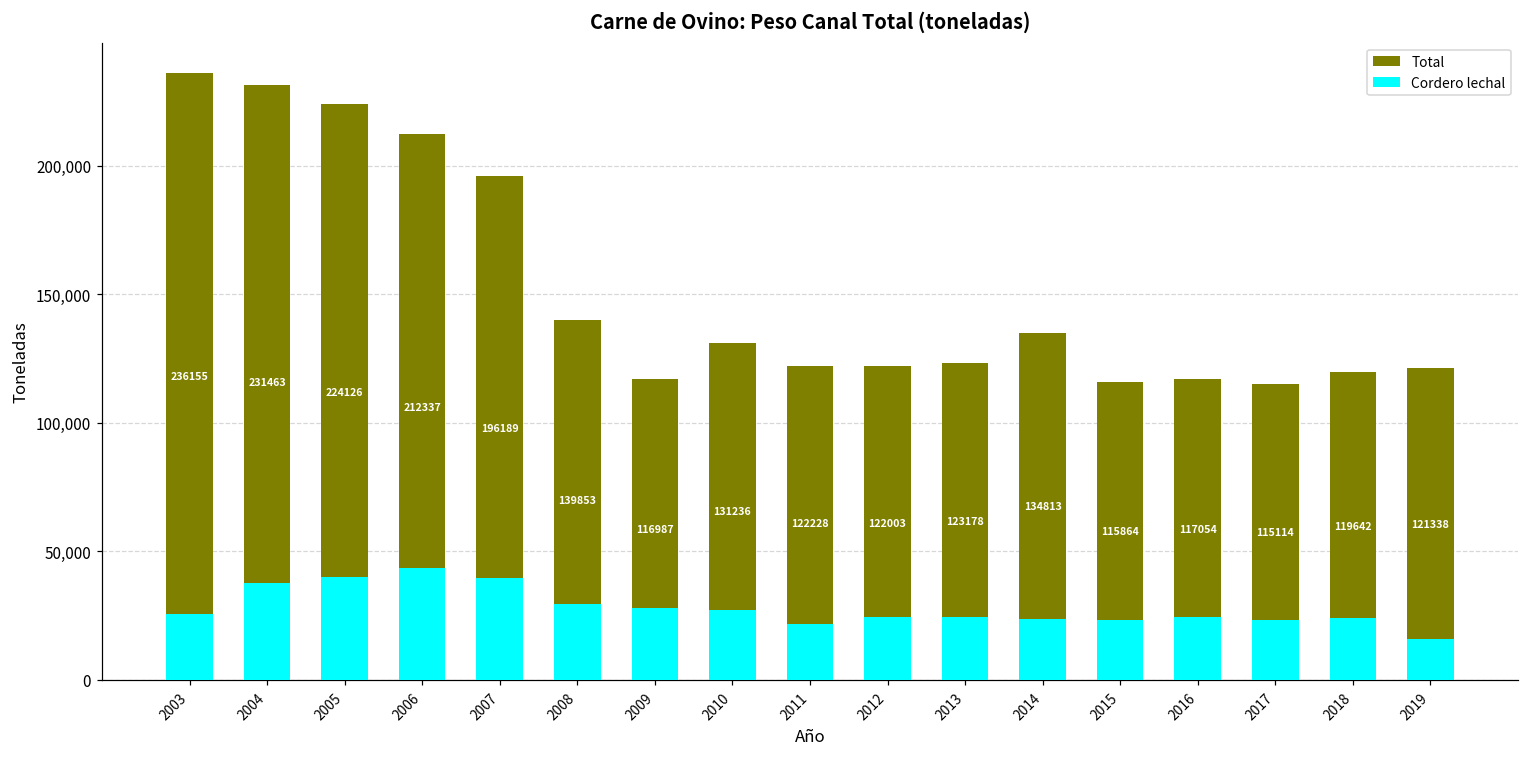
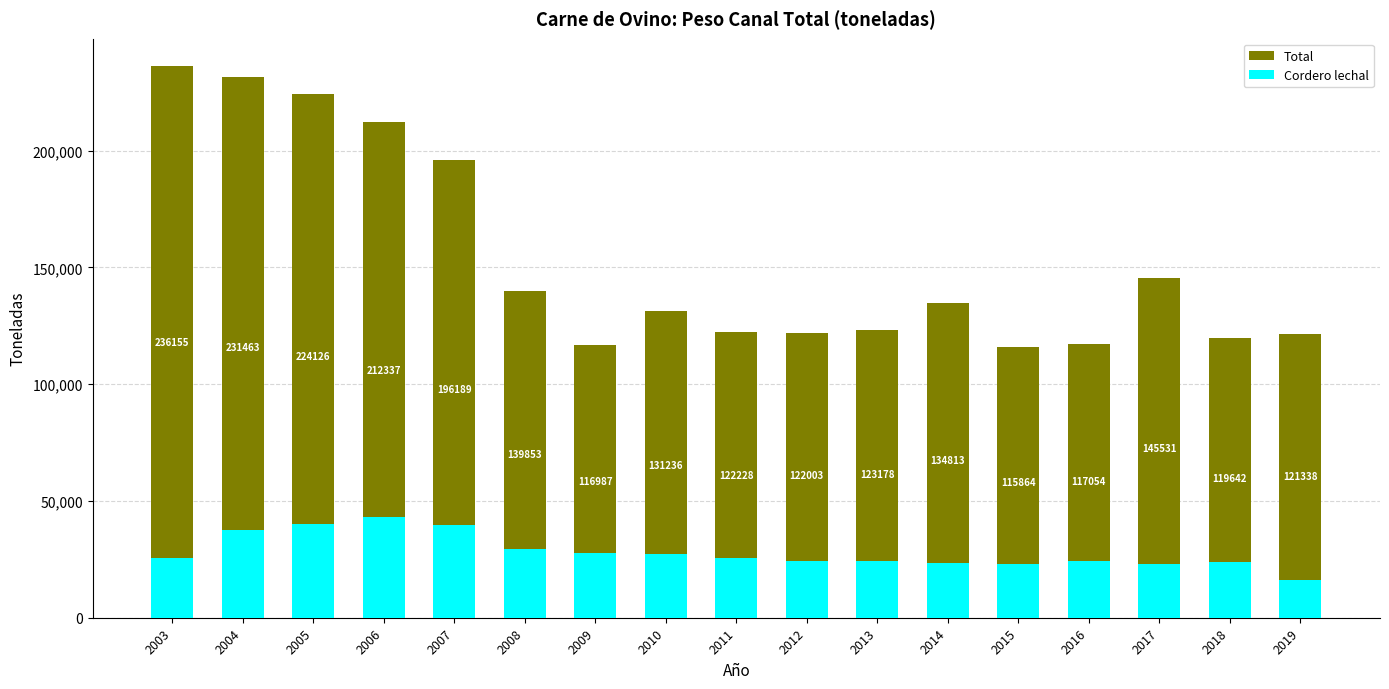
  {
    "Total": {
      "2003": "236155",
      "2004": "231463",
      "2005": "224126",
      "2006": "212337",
      "2007": "196189",
      "2008": "139853",
      "2009": "116987",
      "2010": "131236",
      "2011": "122228",
      "2012": "122003",
      "2013": "123178",
      "2014": "134813",
      "2015": "115864",
      "2016": "117054",
-     "2017": "115114",
+     "2017": "145531",
      "2018": "119642",
      "2019": "121338"
    },
    "Cordero lechal": {
-     "2011": "22,000"
+     "2011": "26,000"
    }
  }
